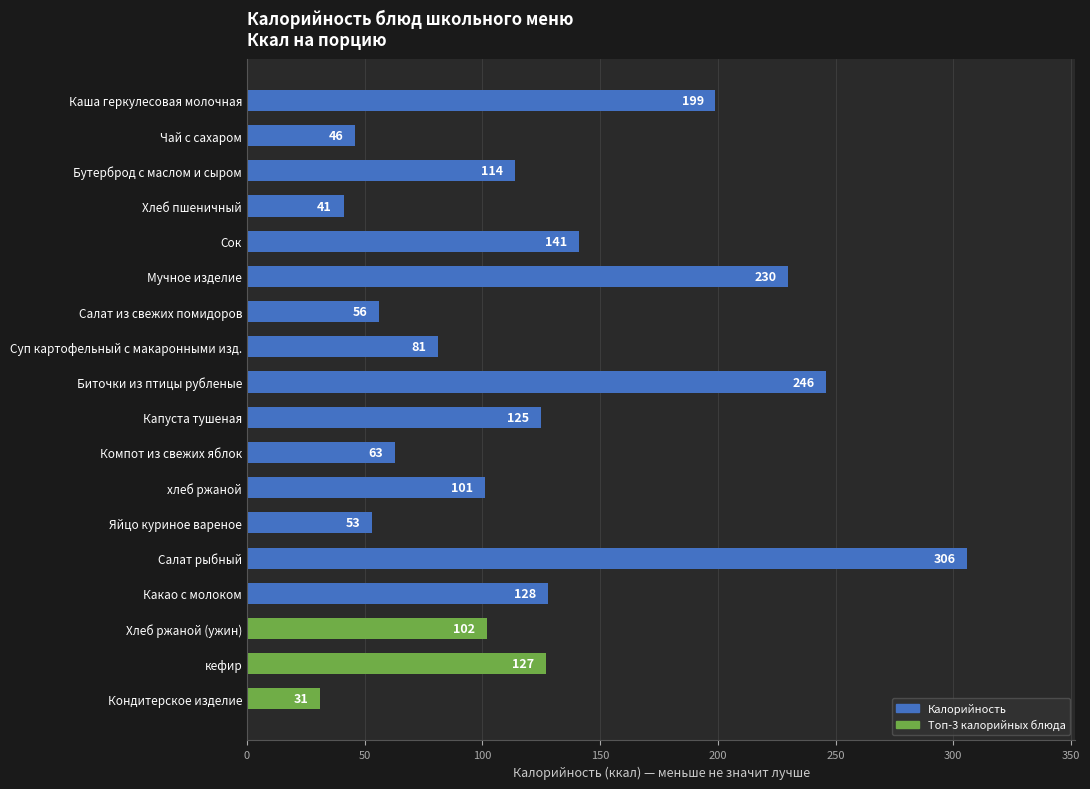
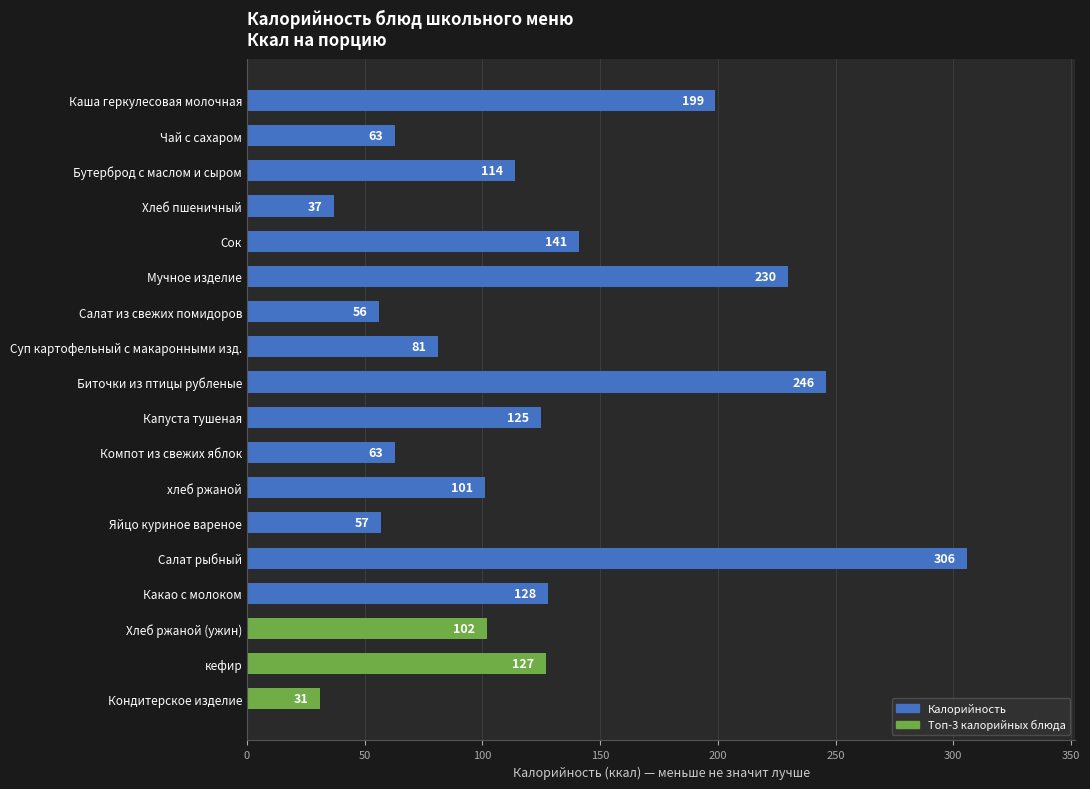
  {
    "Каша геркулесовая молочная": 199,
-   "Чай с сахаром": 46,
+   "Чай с сахаром": 63,
    "Бутерброд с маслом и сыром": 114,
-   "Хлеб пшеничный": 41,
+   "Хлеб пшеничный": 37,
    "Сок": 141,
    "Мучное изделие": 230,
    "Салат из свежих помидоров": 56,
    "Суп картофельный с макаронными изд.": 81,
    "Биточки из птицы рубленые": 246,
    "Капуста тушеная": 125,
    "Компот из свежих яблок": 63,
    "хлеб ржаной": 101,
-   "Яйцо куриное вареное": 53,
+   "Яйцо куриное вареное": 57,
    "Салат рыбный": 306,
    "Какао с молоком": 128,
    "Хлеб ржаной (ужин)": 102,
    "кефир": 127,
    "Кондитерское изделие": 31
  }
